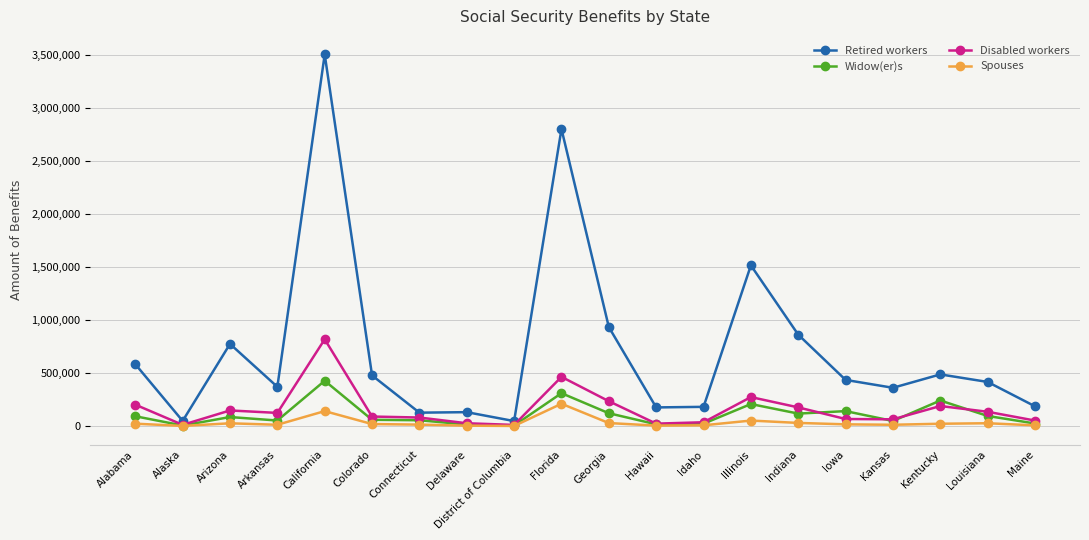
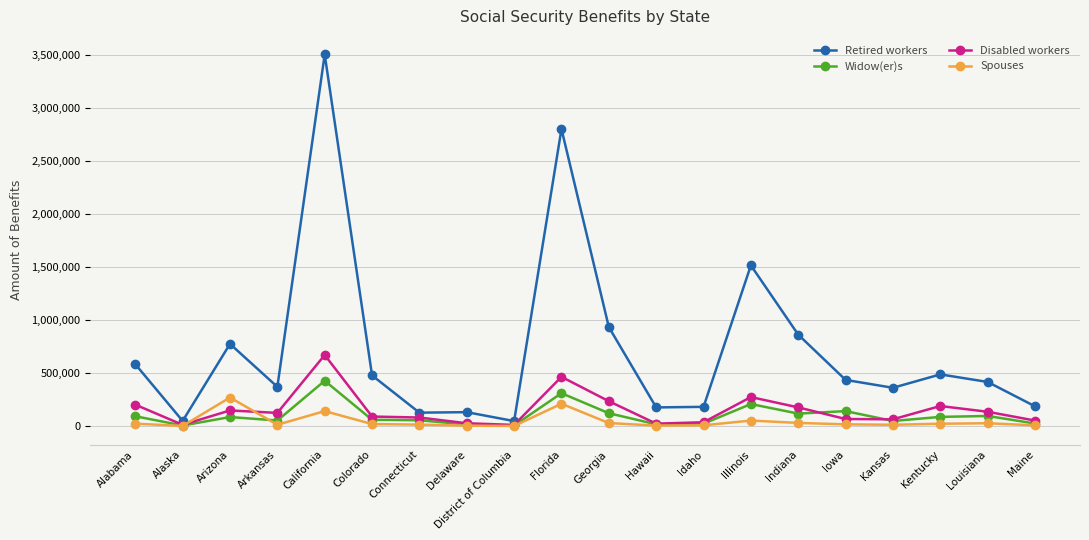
  {
    "Retired workers": {
      "Alabama": "580,000",
      "Alaska": "50,000",
      "Arizona": "770,000",
      "Arkansas": "370,000",
      "California": "3,500,000",
      "Colorado": "480,000",
      "Connecticut": "130,000",
      "Delaware": "130,000",
      "District of Columbia": "50,000",
      "Florida": "2,800,000",
      "Georgia": "930,000",
      "Hawaii": "180,000",
      "Idaho": "180,000",
      "Illinois": "1,510,000",
      "Indiana": "860,000",
      "Iowa": "430,000",
      "Kansas": "360,000",
      "Kentucky": "490,000",
      "Louisiana": "420,000",
      "Maine": "190,000"
    },
    "Widow(er)s": {
      "Alabama": "90,000",
      "Arizona": "90,000",
      "Arkansas": "50,000",
      "California": "430,000",
      "Colorado": "60,000",
      "Connecticut": "50,000",
      "Florida": "310,000",
      "Georgia": "120,000",
      "Illinois": "210,000",
      "Indiana": "120,000",
      "Iowa": "140,000",
-     "Kentucky": "240,000",
+     "Kentucky": "90,000",
      "Louisiana": "100,000"
    },
    "Disabled workers": {
      "Alabama": "200,000",
      "Arizona": "150,000",
      "Arkansas": "120,000",
-     "California": "820,000",
+     "California": "670,000",
      "Colorado": "90,000",
      "Connecticut": "80,000",
      "Florida": "460,000",
      "Georgia": "230,000",
      "Illinois": "270,000",
      "Indiana": "180,000",
      "Iowa": "70,000",
      "Kentucky": "190,000",
      "Louisiana": "130,000",
      "Maine": "50,000"
    },
    "Spouses": {
      "Alabama": "20,000",
-     "Arizona": "30,000",
+     "Arizona": "270,000",
      "Arkansas": "10,000",
      "California": "140,000",
      "Colorado": "20,000",
      "Connecticut": "10,000",
      "Florida": "210,000",
      "Georgia": "30,000",
      "Illinois": "50,000",
      "Indiana": "30,000",
      "Iowa": "20,000",
      "Kansas": "10,000",
      "Kentucky": "20,000",
      "Louisiana": "30,000"
    }
  }
